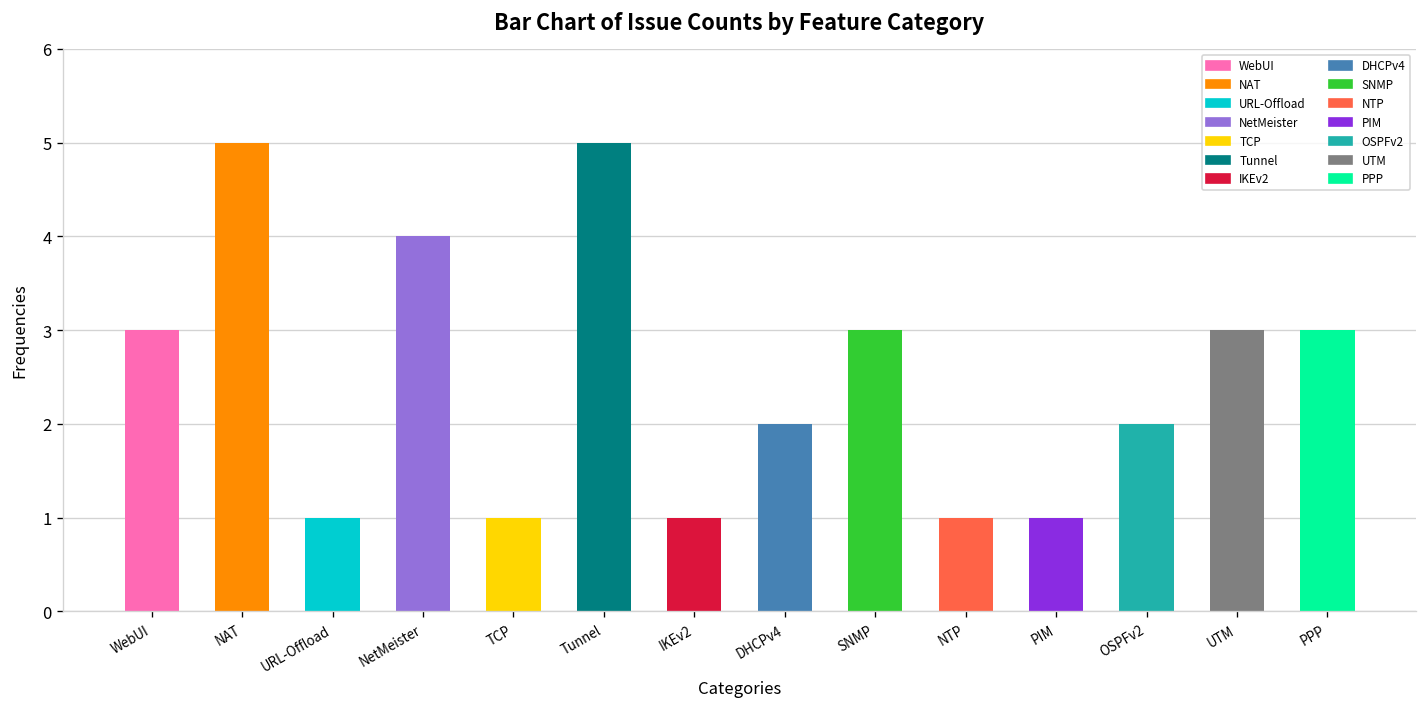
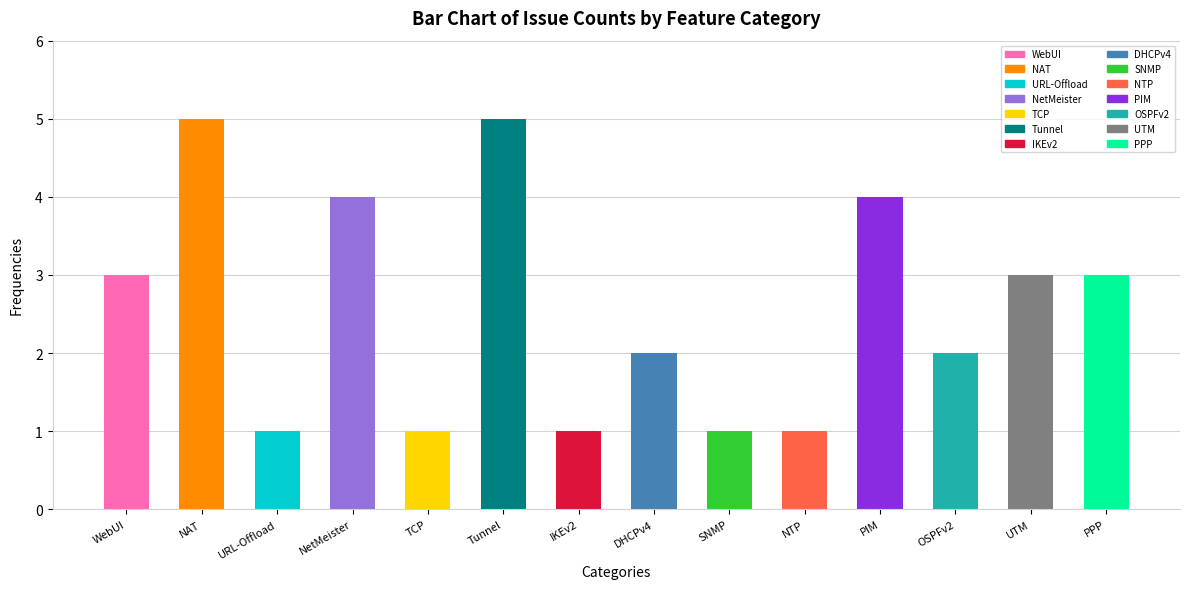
  {
    "WebUI": 3,
    "NAT": 5,
    "URL-Offload": 1,
    "NetMeister": 4,
    "TCP": 1,
    "Tunnel": 5,
    "IKEv2": 1,
    "DHCPv4": 2,
-   "SNMP": 3,
+   "SNMP": 1,
    "NTP": 1,
-   "PIM": 1,
+   "PIM": 4,
    "OSPFv2": 2,
    "UTM": 3,
    "PPP": 3
  }
